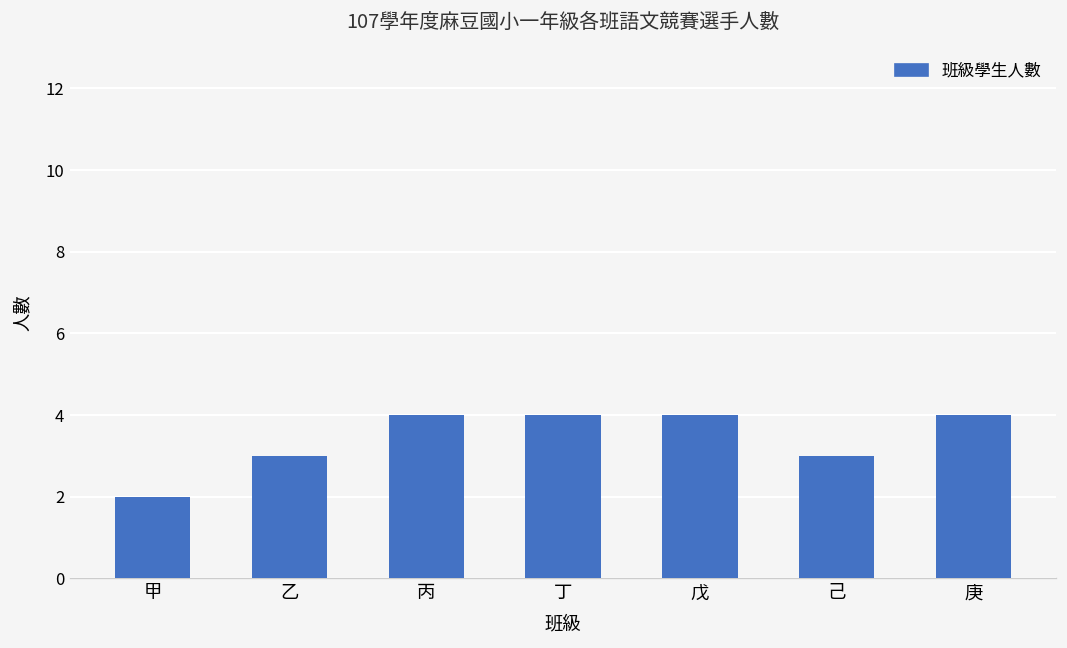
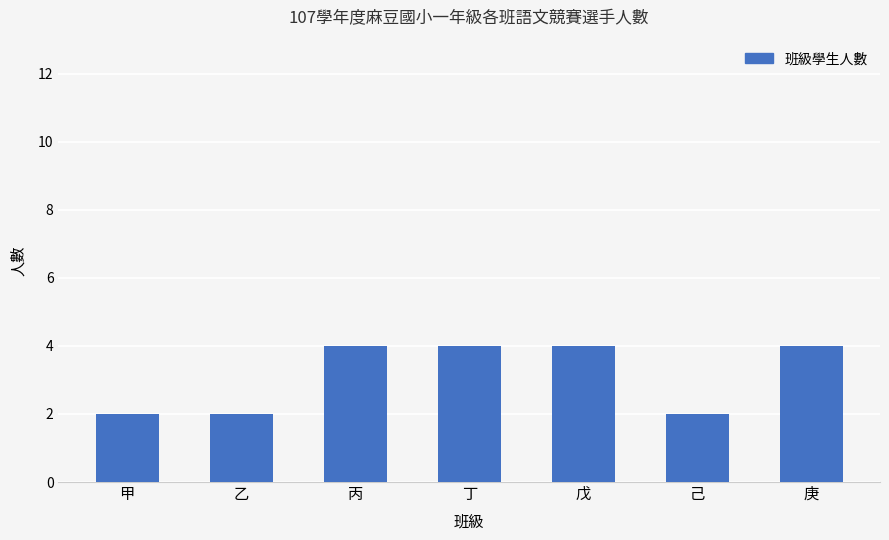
  {
    "甲": 2,
-   "乙": 3,
+   "乙": 2,
    "丙": 4,
    "丁": 4,
    "戊": 4,
-   "己": 3,
+   "己": 2,
    "庚": 4
  }
